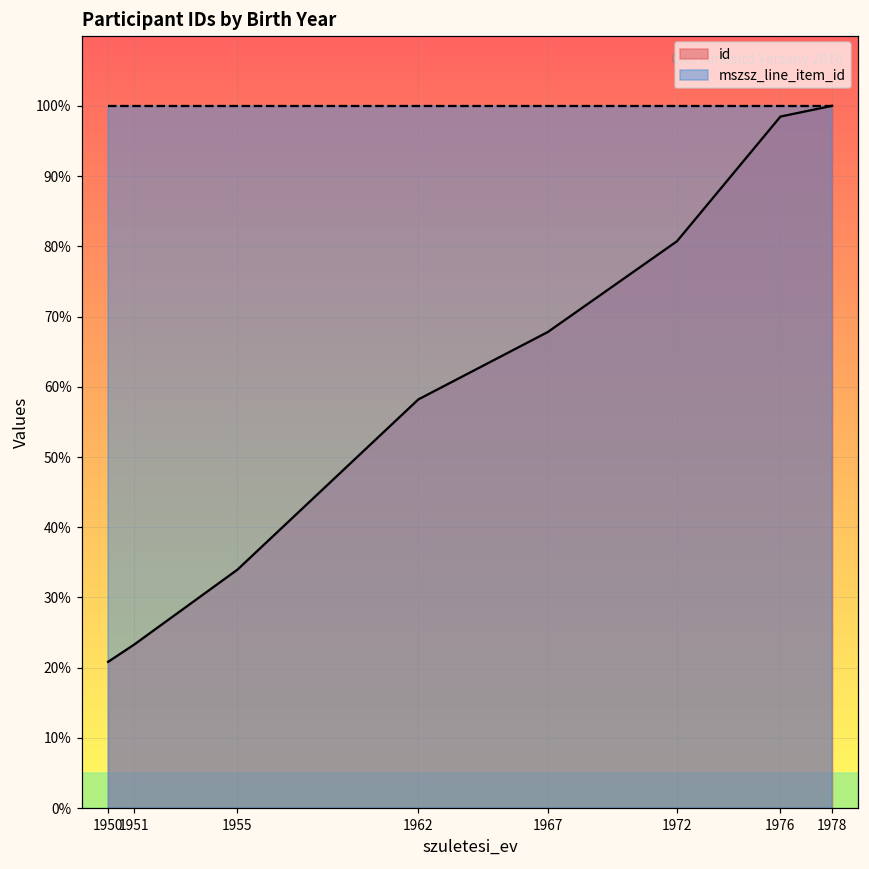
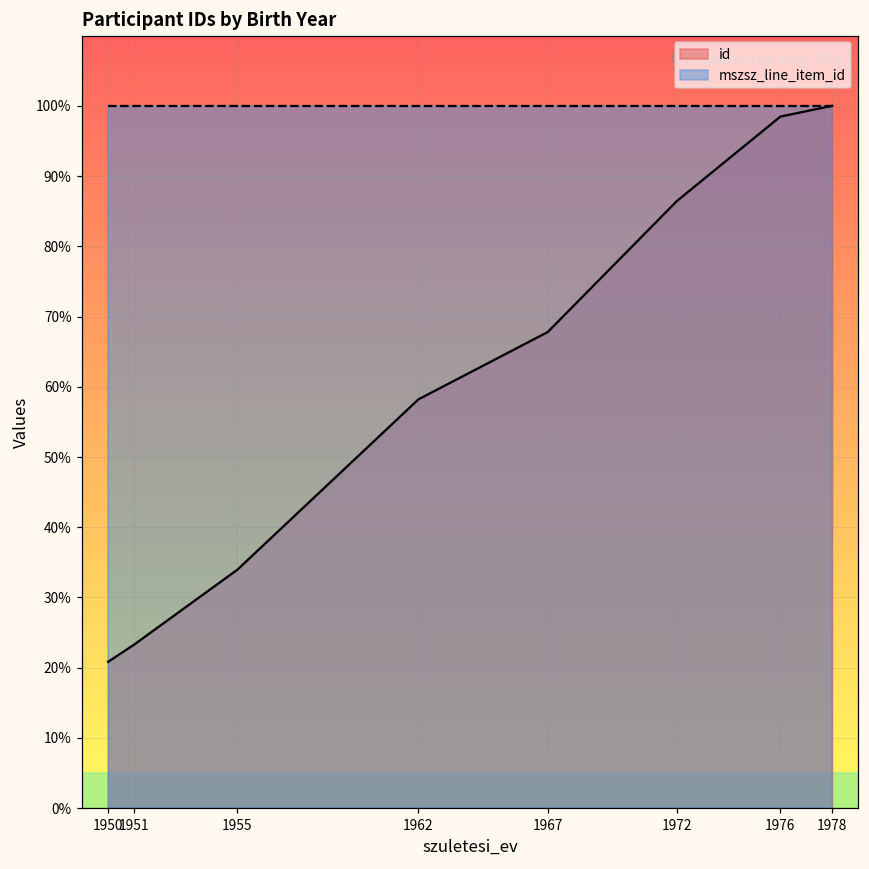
  {
    "id": {
      "1955": "34%",
      "1962": "58%",
      "1967": "68%",
-     "1972": "81%",
+     "1972": "86%",
      "1976": "98%"
    },
    "mszsz_line_item_id": {
      "1955": "100%",
      "1962": "100%",
      "1967": "100%",
      "1972": "100%",
      "1976": "100%"
    }
  }
